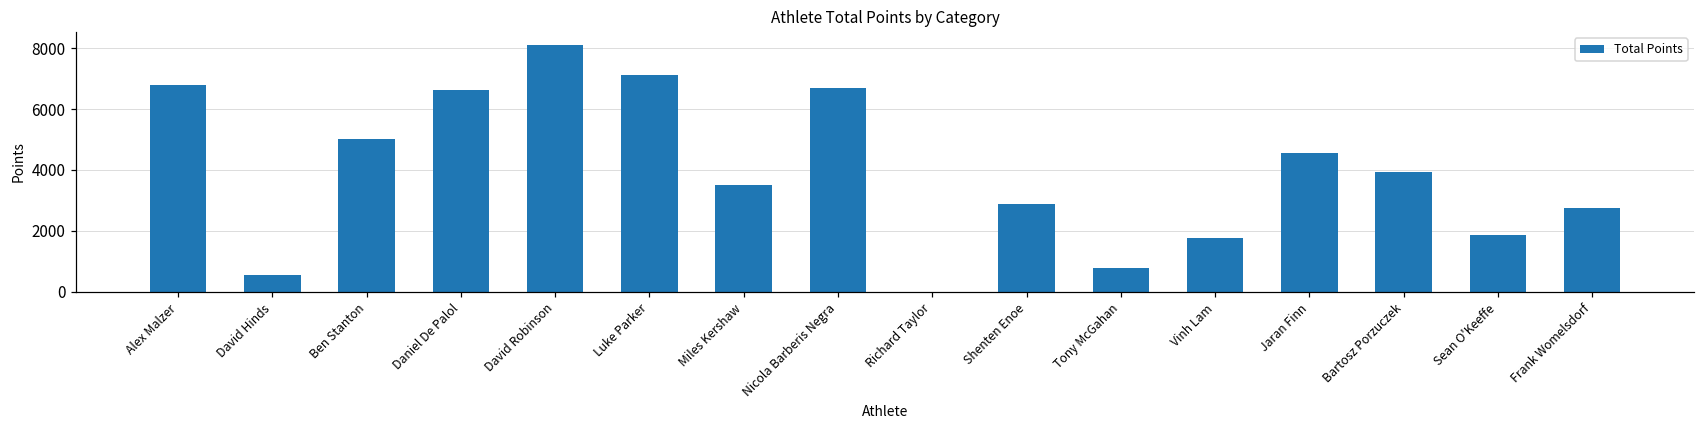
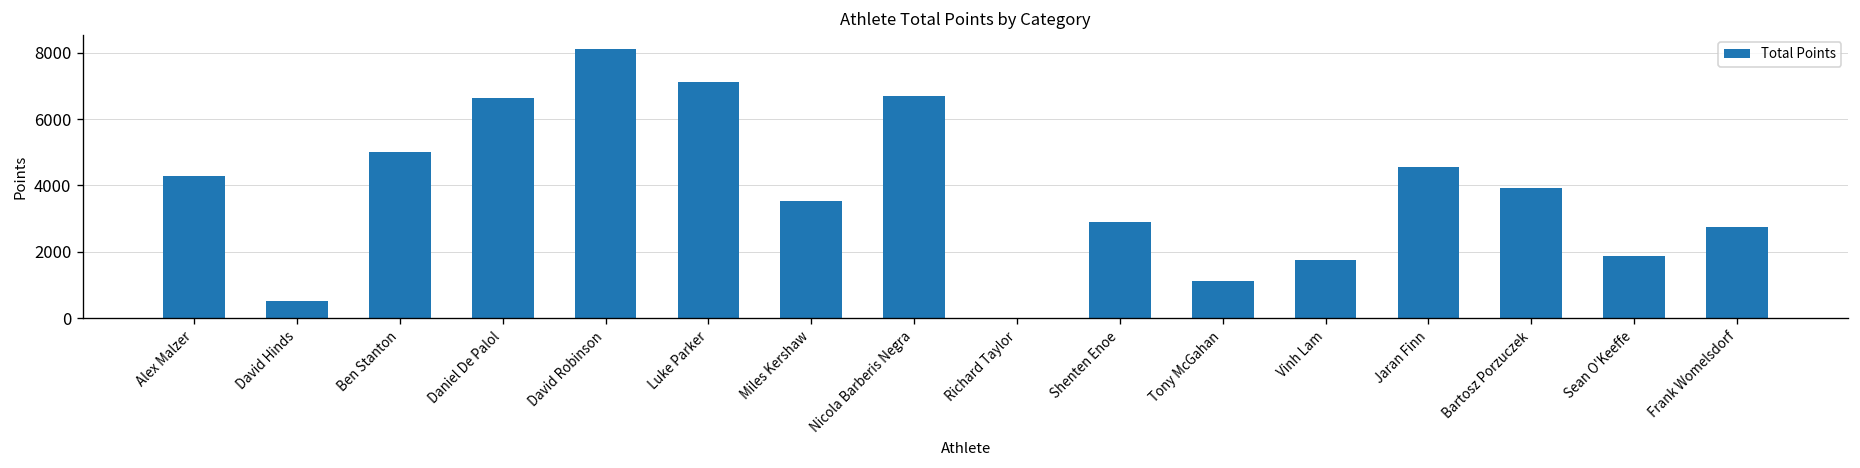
  {
-   "Alex Malzer": 6800,
+   "Alex Malzer": 4300,
    "David Hinds": 500,
    "Ben Stanton": 5000,
    "Daniel De Palol": 6600,
    "David Robinson": 8100,
    "Luke Parker": 7100,
    "Miles Kershaw": 3500,
    "Nicola Barberis Negra": 6700,
    "Richard Taylor": 0,
    "Shenten Enoe": 2900,
-   "Tony McGahan": 800,
+   "Tony McGahan": 1100,
    "Vinh Lam": 1800,
    "Jaran Finn": 4600,
    "Bartosz Porzuczek": 3900,
    "Sean O'Keeffe": 1900,
    "Frank Womelsdorf": 2700
  }
